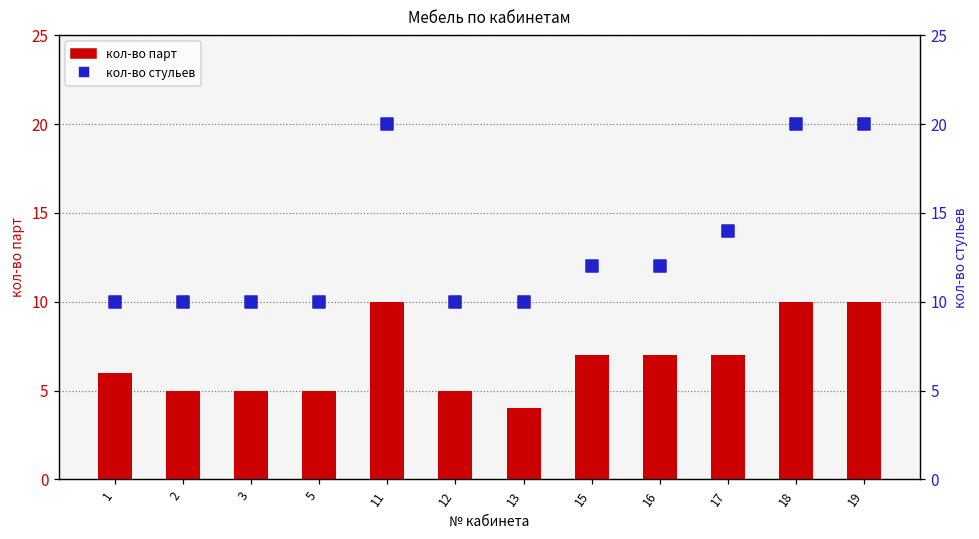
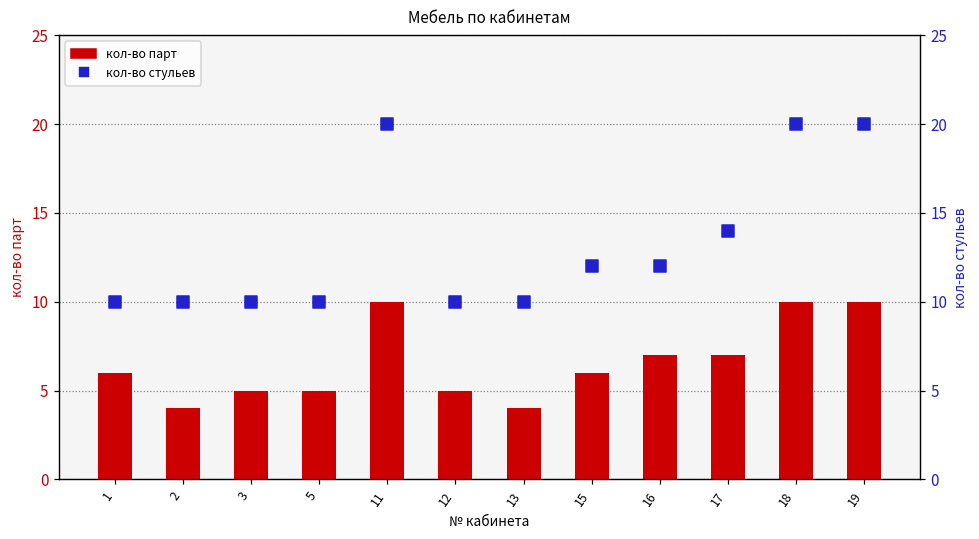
  {
    "кол-во парт": {
      "1": 6,
-     "2": 5,
+     "2": 4,
      "3": 5,
      "5": 5,
      "11": 10,
      "12": 5,
      "13": 4,
-     "15": 7,
+     "15": 6,
      "16": 7,
      "17": 7,
      "18": 10,
      "19": 10
    }
  }
